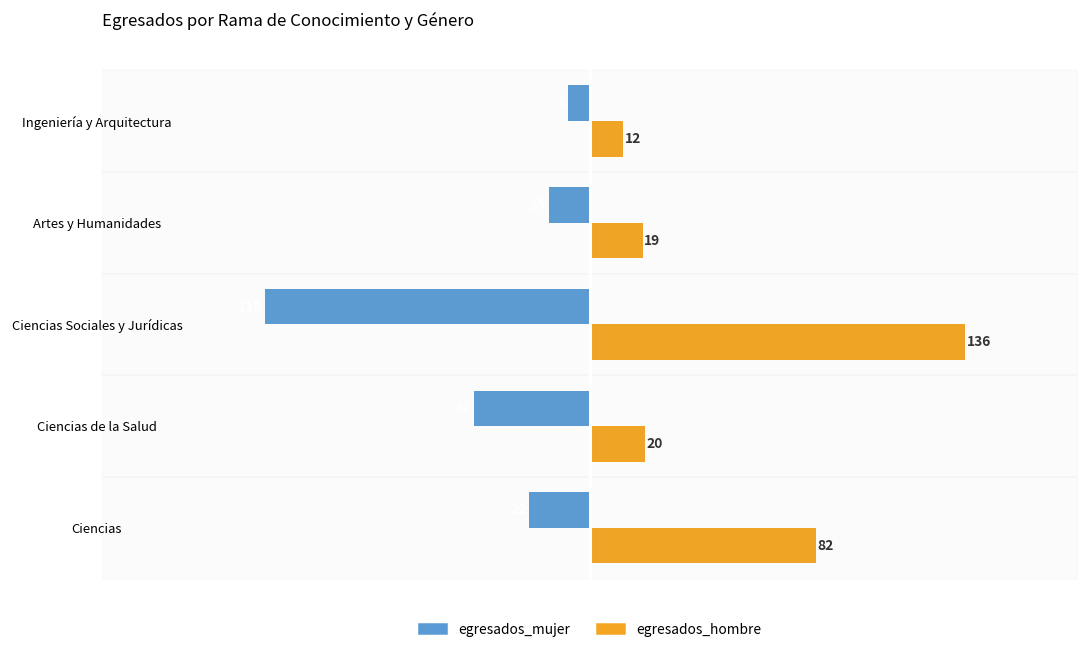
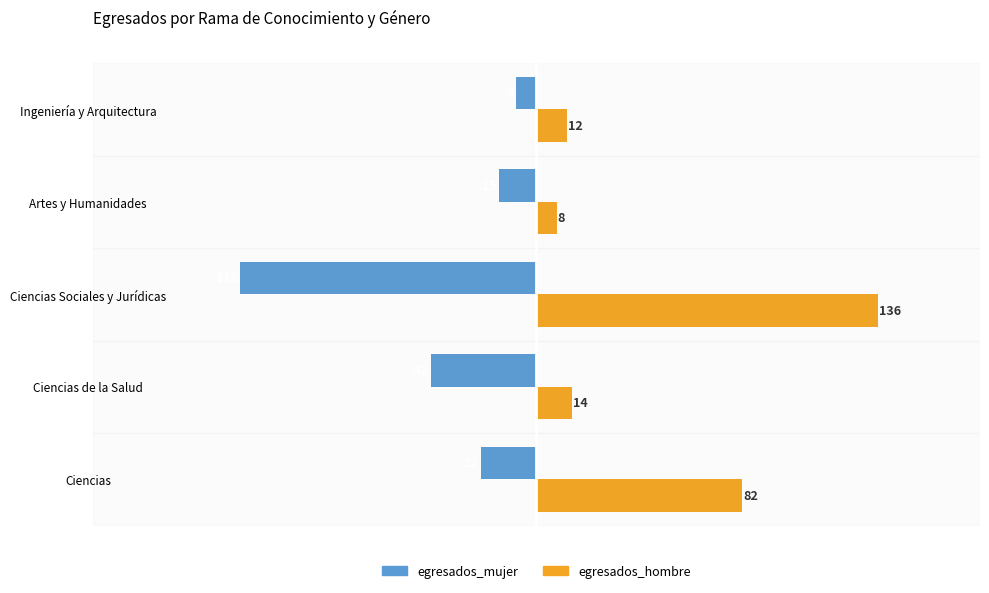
  {
    "egresados_hombre": {
      "Ingeniería y Arquitectura": 12,
-     "Artes y Humanidades": 19,
+     "Artes y Humanidades": 8,
      "Ciencias Sociales y Jurídicas": 136,
-     "Ciencias de la Salud": 20,
+     "Ciencias de la Salud": 14,
      "Ciencias": 82
    }
  }
